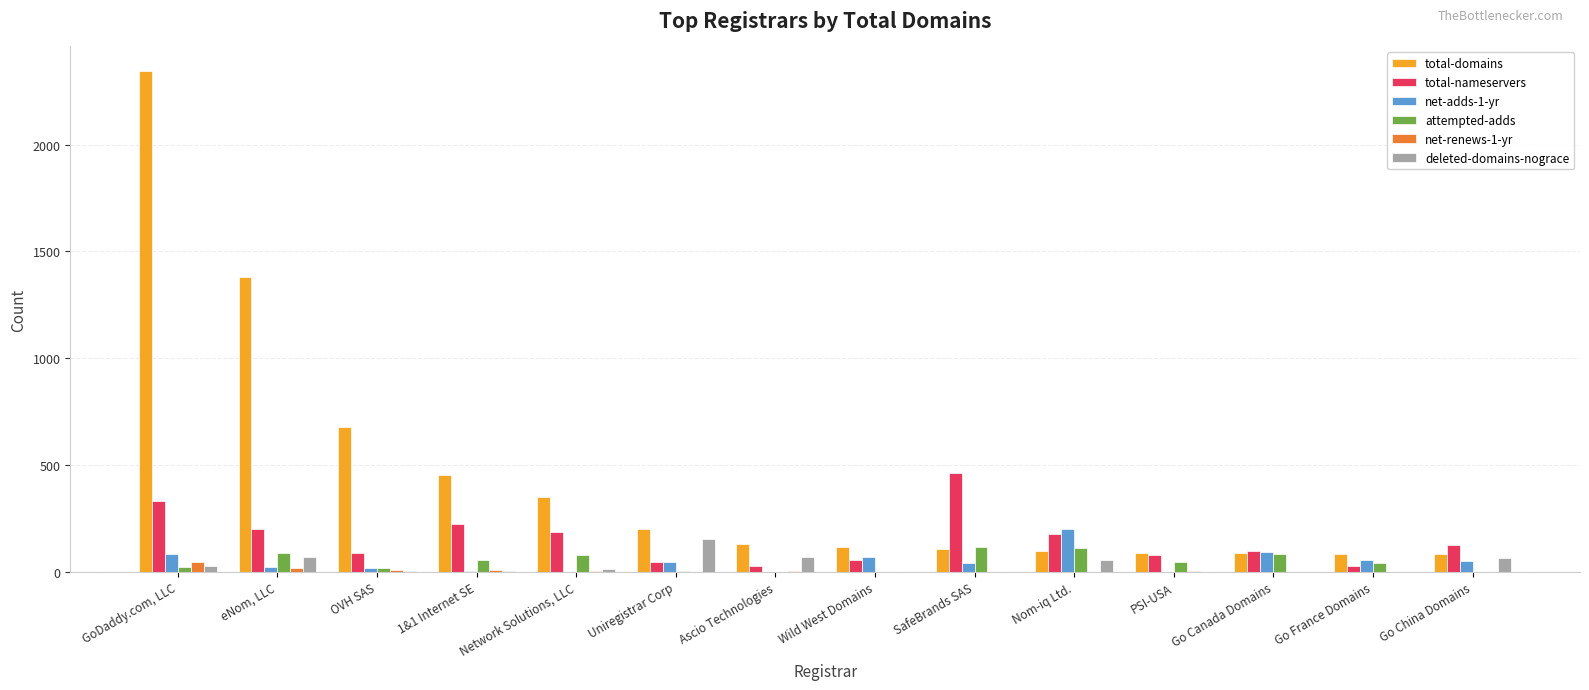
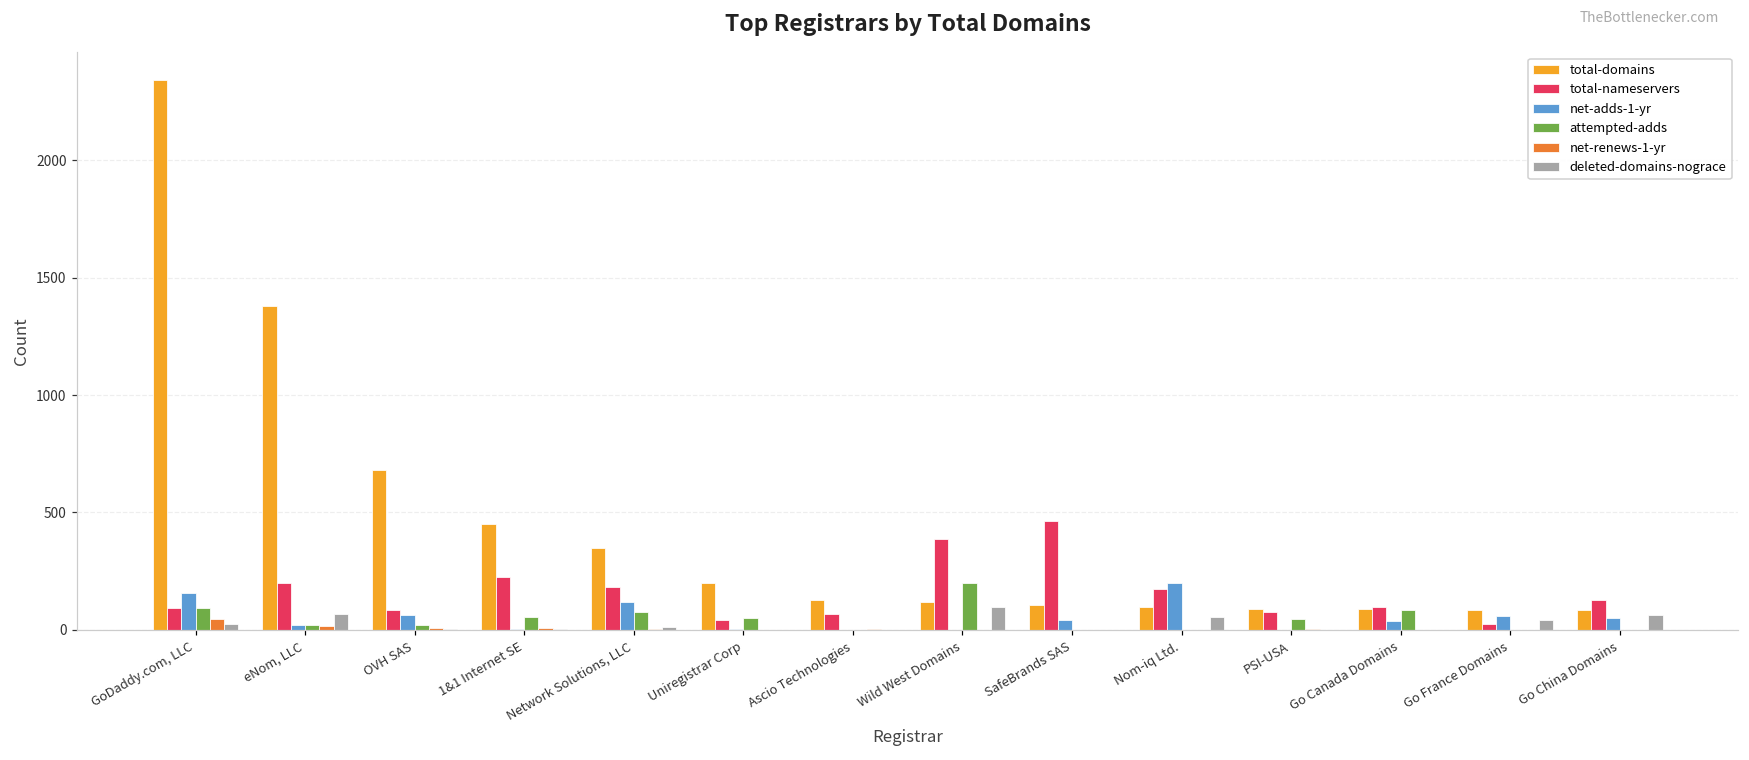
  {
    "total-nameservers": {
-     "GoDaddy.com, LLC": 330,
+     "GoDaddy.com, LLC": 90,
      "eNom, LLC": 200,
      "OVH SAS": 90,
      "1&1 Internet SE": 220,
      "Network Solutions, LLC": 180,
      "Uniregistrar Corp": 40,
-     "Ascio Technologies": 30,
-     "Wild West Domains": 60,
+     "Ascio Technologies": 70,
+     "Wild West Domains": 390,
      "SafeBrands SAS": 460,
      "Nom-iq Ltd.": 180,
      "PSI-USA": 80,
      "Go Canada Domains": 100,
      "Go France Domains": 30,
      "Go China Domains": 130
    },
    "net-adds-1-yr": {
-     "GoDaddy.com, LLC": 80,
+     "GoDaddy.com, LLC": 160,
      "eNom, LLC": 20,
-     "OVH SAS": 20,
-     "Network Solutions, LLC": 0,
-     "Uniregistrar Corp": 40,
+     "OVH SAS": 60,
+     "Network Solutions, LLC": 120,
+     "Uniregistrar Corp": 0,
      "Ascio Technologies": 0,
-     "Wild West Domains": 70,
+     "Wild West Domains": 0,
      "SafeBrands SAS": 40,
      "Nom-iq Ltd.": 200,
-     "Go Canada Domains": 90,
+     "Go Canada Domains": 40,
      "Go France Domains": 60,
      "Go China Domains": 50
    },
    "attempted-adds": {
-     "GoDaddy.com, LLC": 20,
-     "eNom, LLC": 90,
+     "GoDaddy.com, LLC": 100,
+     "eNom, LLC": 20,
      "OVH SAS": 20,
      "1&1 Internet SE": 50,
      "Network Solutions, LLC": 80,
-     "Uniregistrar Corp": 0,
+     "Uniregistrar Corp": 50,
      "Ascio Technologies": 0,
-     "Wild West Domains": 0,
-     "SafeBrands SAS": 110,
-     "Nom-iq Ltd.": 110,
+     "Wild West Domains": 200,
+     "SafeBrands SAS": 0,
+     "Nom-iq Ltd.": 0,
      "PSI-USA": 50,
      "Go Canada Domains": 80,
-     "Go France Domains": 40,
+     "Go France Domains": 0,
      "Go China Domains": 0
    },
    "deleted-domains-nograce": {
      "GoDaddy.com, LLC": 30,
      "eNom, LLC": 70,
-     "Uniregistrar Corp": 160,
-     "Ascio Technologies": 70,
-     "Wild West Domains": 0,
+     "Uniregistrar Corp": 0,
+     "Ascio Technologies": 0,
+     "Wild West Domains": 100,
      "SafeBrands SAS": 0,
      "Nom-iq Ltd.": 50,
      "PSI-USA": 0,
      "Go Canada Domains": 0,
-     "Go France Domains": 0,
+     "Go France Domains": 40,
      "Go China Domains": 60
    }
  }
